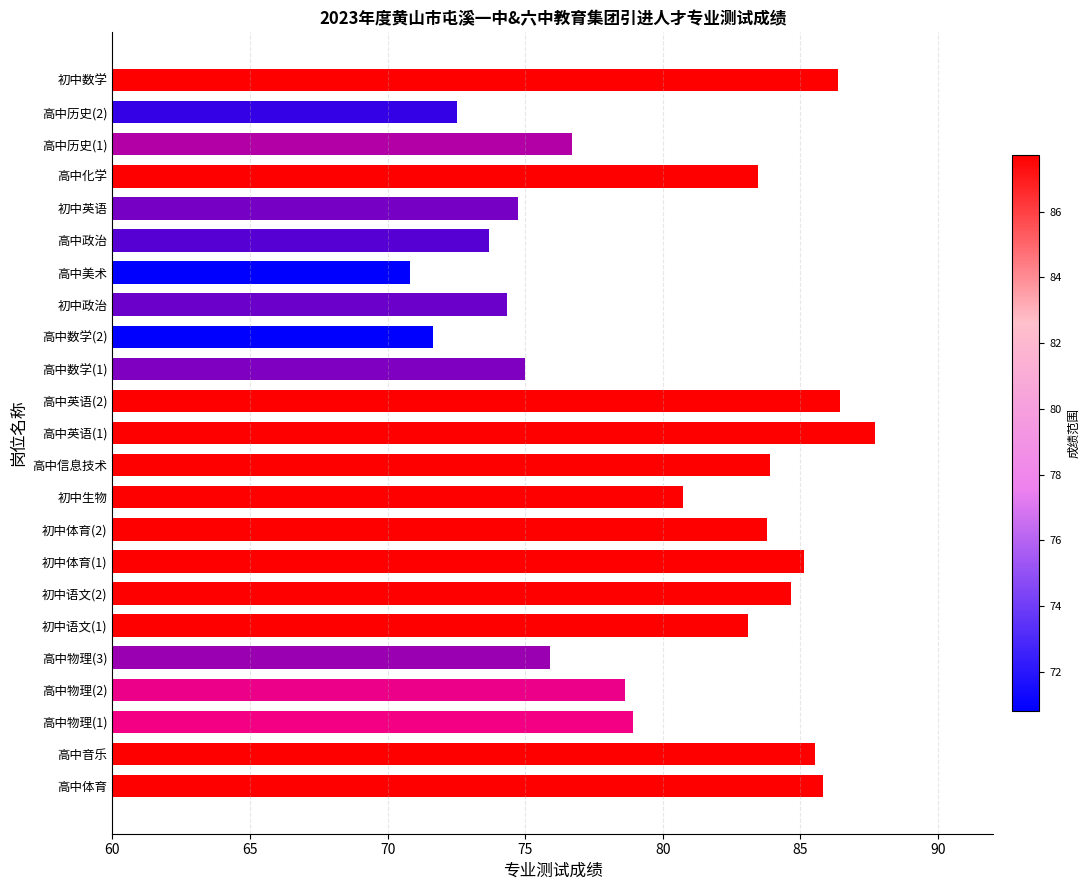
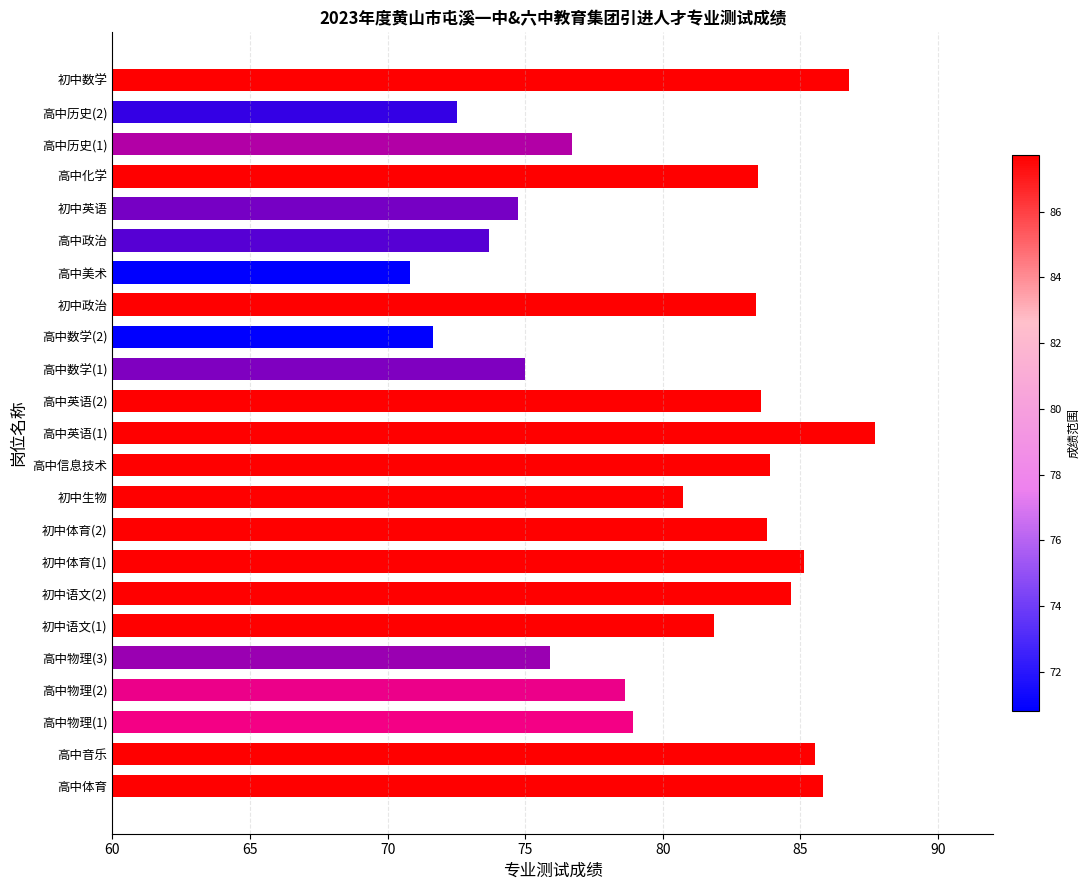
  {
-   "初中数学": 86.4,
+   "初中数学": 86.8,
    "高中历史(2)": 72.5,
    "高中历史(1)": 76.7,
    "高中化学": 83.5,
    "初中英语": 74.7,
    "高中政治": 73.7,
    "高中美术": 70.8,
-   "初中政治": 74.3,
+   "初中政治": 83.4,
    "高中数学(2)": 71.7,
    "高中数学(1)": 75.0,
-   "高中英语(2)": 86.4,
+   "高中英语(2)": 83.6,
    "高中英语(1)": 87.7,
    "高中信息技术": 83.9,
    "初中生物": 80.7,
    "初中体育(2)": 83.8,
    "初中体育(1)": 85.1,
    "初中语文(2)": 84.7,
-   "初中语文(1)": 83.1,
+   "初中语文(1)": 81.9,
    "高中物理(3)": 75.9,
    "高中物理(2)": 78.6,
    "高中物理(1)": 78.9,
    "高中音乐": 85.5,
    "高中体育": 85.8
  }
